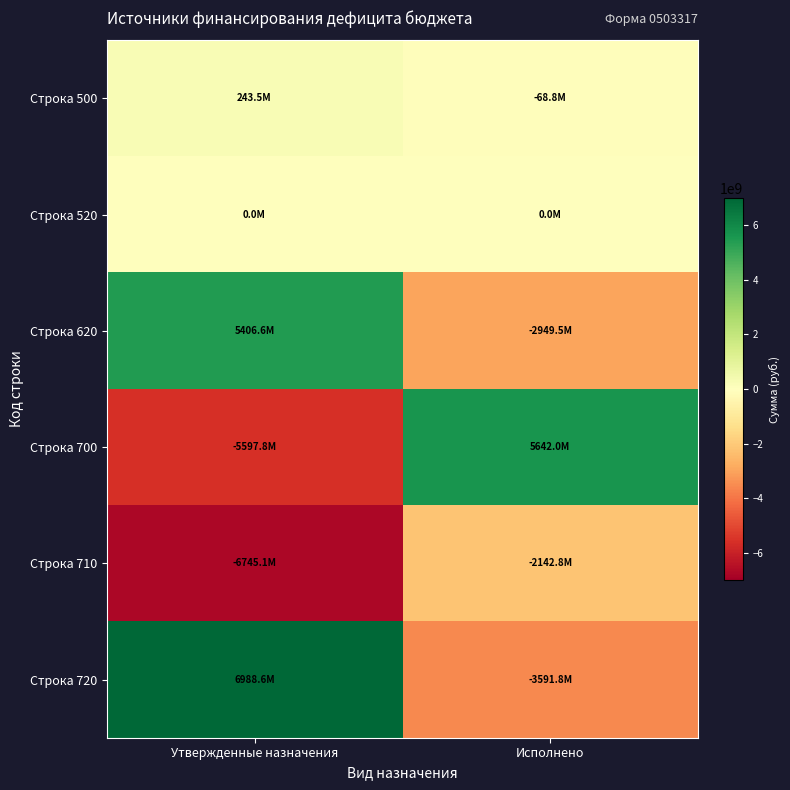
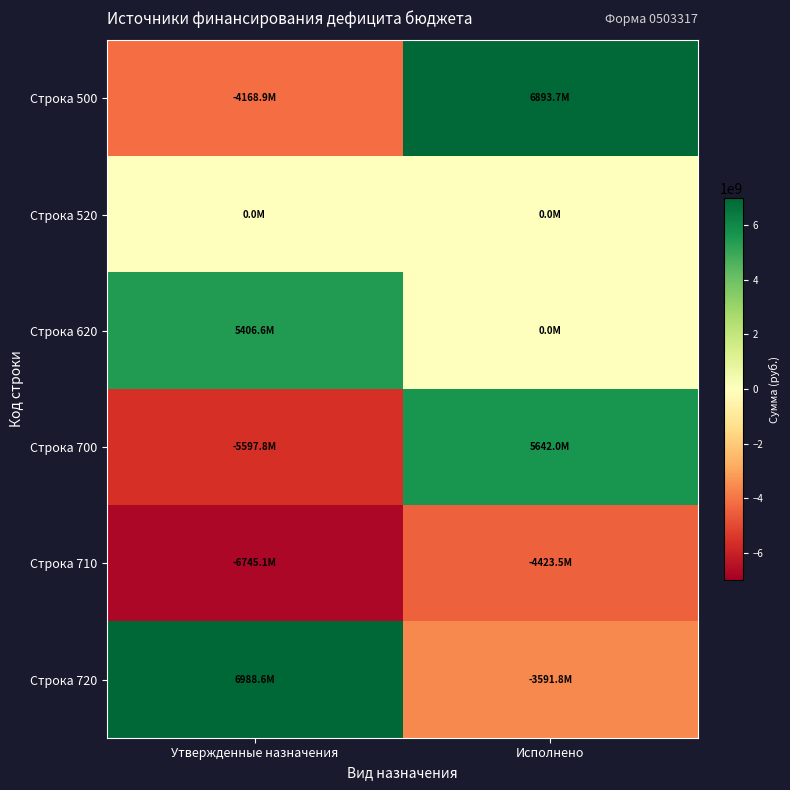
  {
    "Строка 500": {
-     "Утвержденные назначения": "243.5M",
-     "Исполнено": "-68.8M"
+     "Утвержденные назначения": "-4168.9M",
+     "Исполнено": "6893.7M"
    },
    "Строка 520": {
      "Утвержденные назначения": "0.0M",
      "Исполнено": "0.0M"
    },
    "Строка 620": {
      "Утвержденные назначения": "5406.6M",
-     "Исполнено": "-2949.5M"
+     "Исполнено": "0.0M"
    },
    "Строка 700": {
      "Утвержденные назначения": "-5597.8M",
      "Исполнено": "5642.0M"
    },
    "Строка 710": {
      "Утвержденные назначения": "-6745.1M",
-     "Исполнено": "-2142.8M"
+     "Исполнено": "-4423.5M"
    },
    "Строка 720": {
      "Утвержденные назначения": "6988.6M",
      "Исполнено": "-3591.8M"
    }
  }
